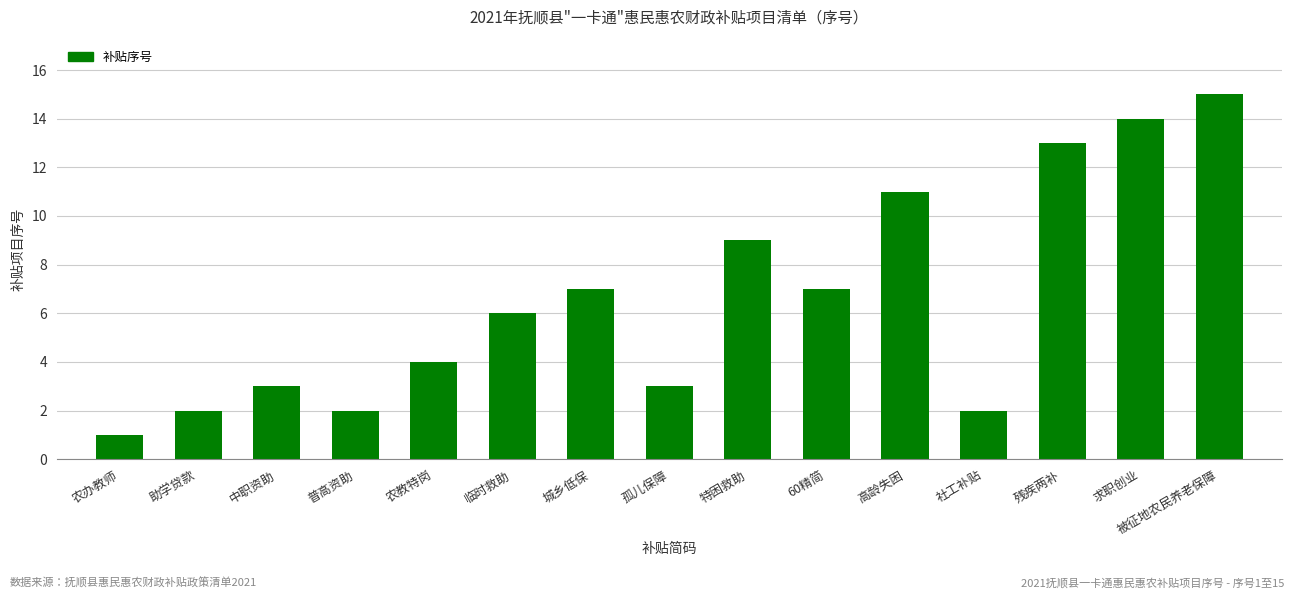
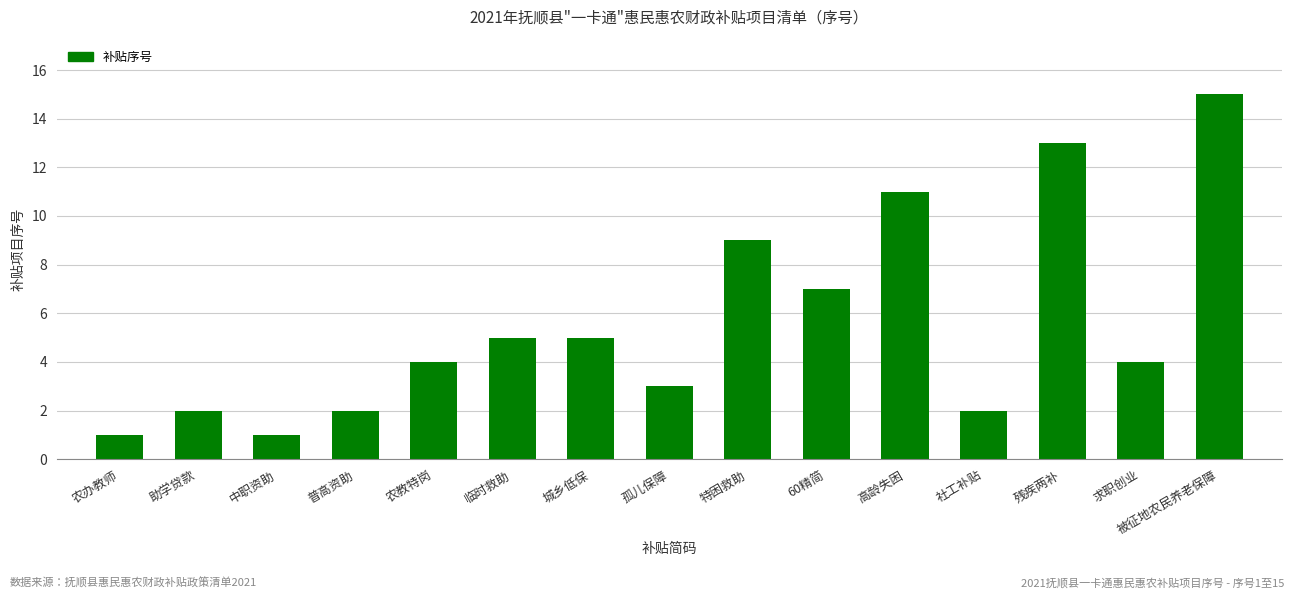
  {
    "农办教师": 1,
    "助学贷款": 2,
-   "中职资助": 3,
+   "中职资助": 1,
    "普高资助": 2,
    "农教特岗": 4,
-   "临时救助": 6,
-   "城乡低保": 7,
+   "临时救助": 5,
+   "城乡低保": 5,
    "孤儿保障": 3,
    "特困救助": 9,
    "60精简": 7,
    "高龄失困": 11,
    "社工补贴": 2,
    "残疾两补": 13,
-   "求职创业": 14,
+   "求职创业": 4,
    "被征地农民养老保障": 15
  }
